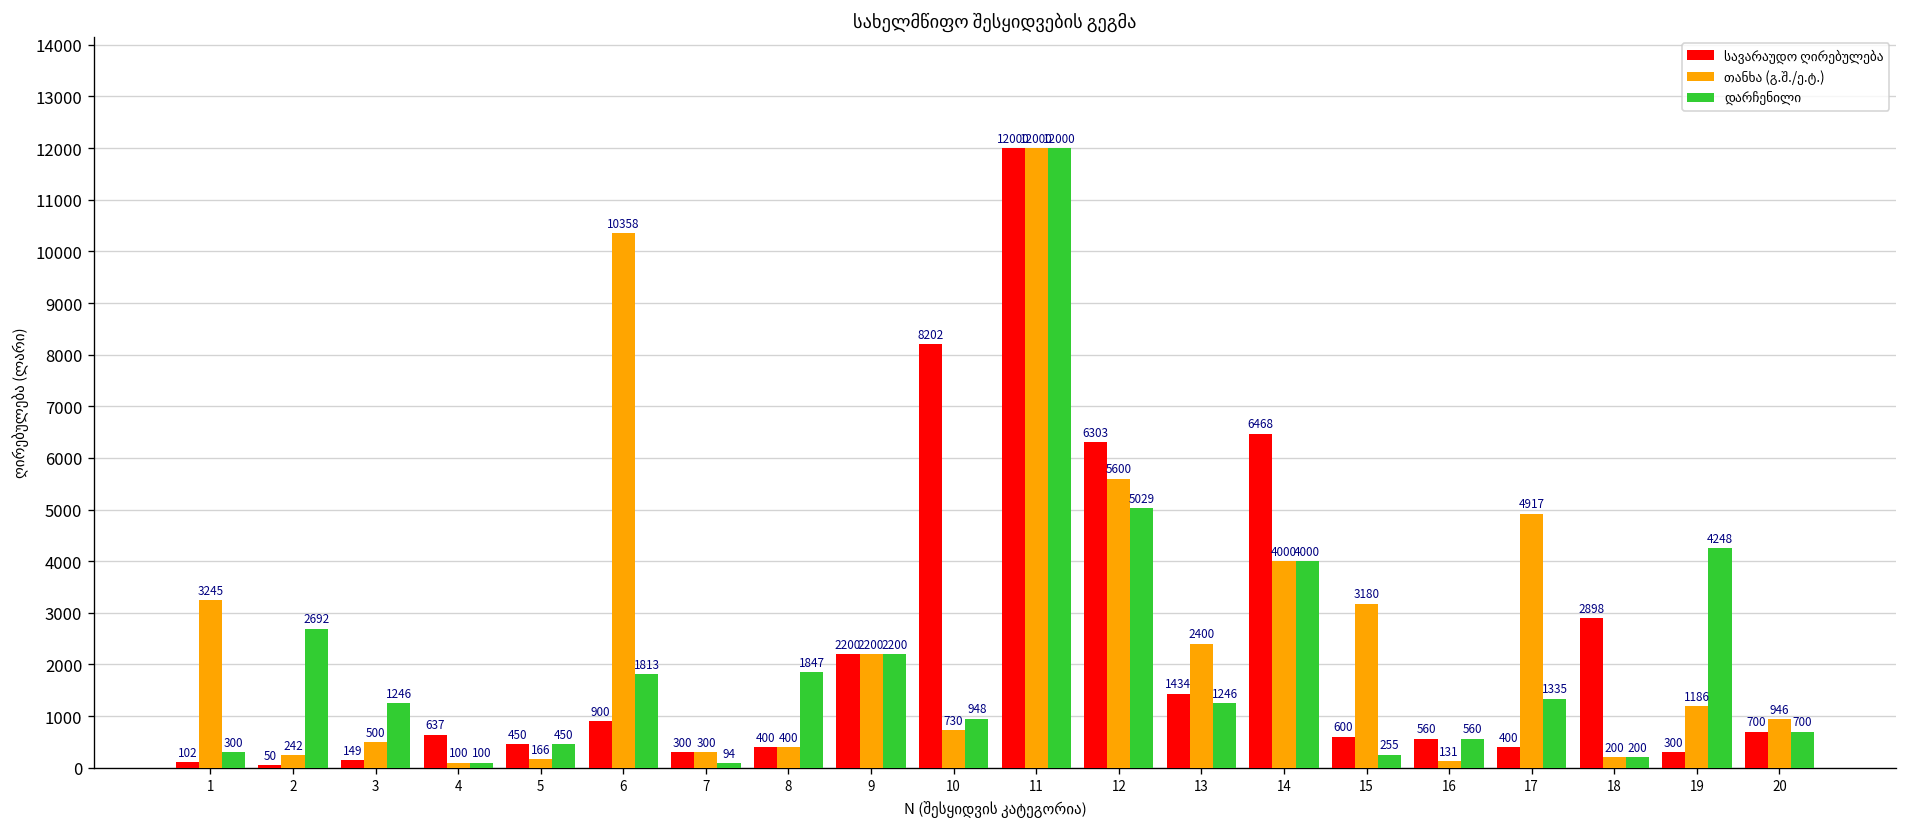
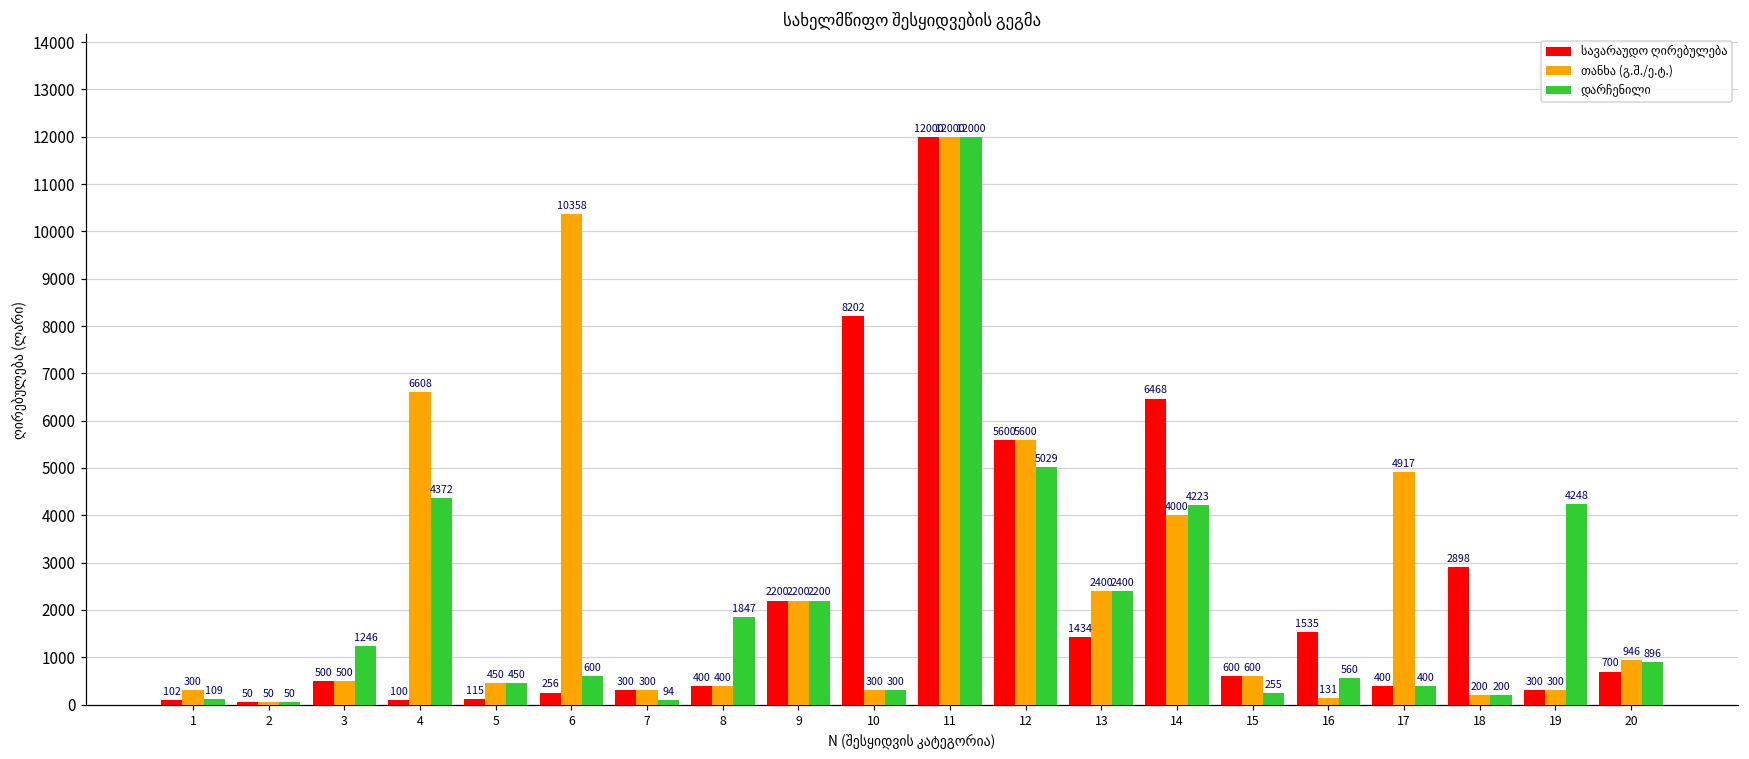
  {
    "სავარაუდო ღირებულება": {
      "1": 102,
      "2": 50,
-     "3": 149,
-     "4": 637,
-     "5": 450,
-     "6": 900,
+     "3": 500,
+     "4": 100,
+     "5": 115,
+     "6": 256,
      "7": 300,
      "8": 400,
      "9": 2200,
      "10": 8202,
-     "12": 6303,
+     "12": 5600,
      "13": 1434,
      "14": 6468,
      "15": 600,
-     "16": 560,
+     "16": 1535,
      "17": 400,
      "18": 2898,
      "19": 300,
      "20": 700
    },
    "თანხა (გ.შ./ე.ტ.)": {
-     "1": 3245,
-     "2": 242,
+     "1": 300,
+     "2": 50,
      "3": 500,
-     "4": 100,
-     "5": 166,
+     "4": 6608,
+     "5": 450,
      "7": 300,
      "8": 400,
      "9": 2200,
-     "10": 730,
+     "10": 300,
      "12": 5600,
      "13": 2400,
      "14": 4000,
-     "15": 3180,
+     "15": 600,
      "16": 131,
      "17": 4917,
      "18": 200,
-     "19": 1186,
+     "19": 300,
      "20": 946
    },
    "დარჩენილი": {
-     "1": 300,
-     "2": 2692,
+     "1": 109,
+     "2": 50,
      "3": 1246,
-     "4": 100,
+     "4": 4372,
      "5": 450,
-     "6": 1813,
+     "6": 600,
      "7": 94,
      "8": 1847,
      "9": 2200,
-     "10": 948,
+     "10": 300,
      "12": 5029,
-     "13": 1246,
-     "14": 4000,
+     "13": 2400,
+     "14": 4223,
      "15": 255,
      "16": 560,
-     "17": 1335,
+     "17": 400,
      "18": 200,
      "19": 4248,
-     "20": 700
+     "20": 896
    }
  }
